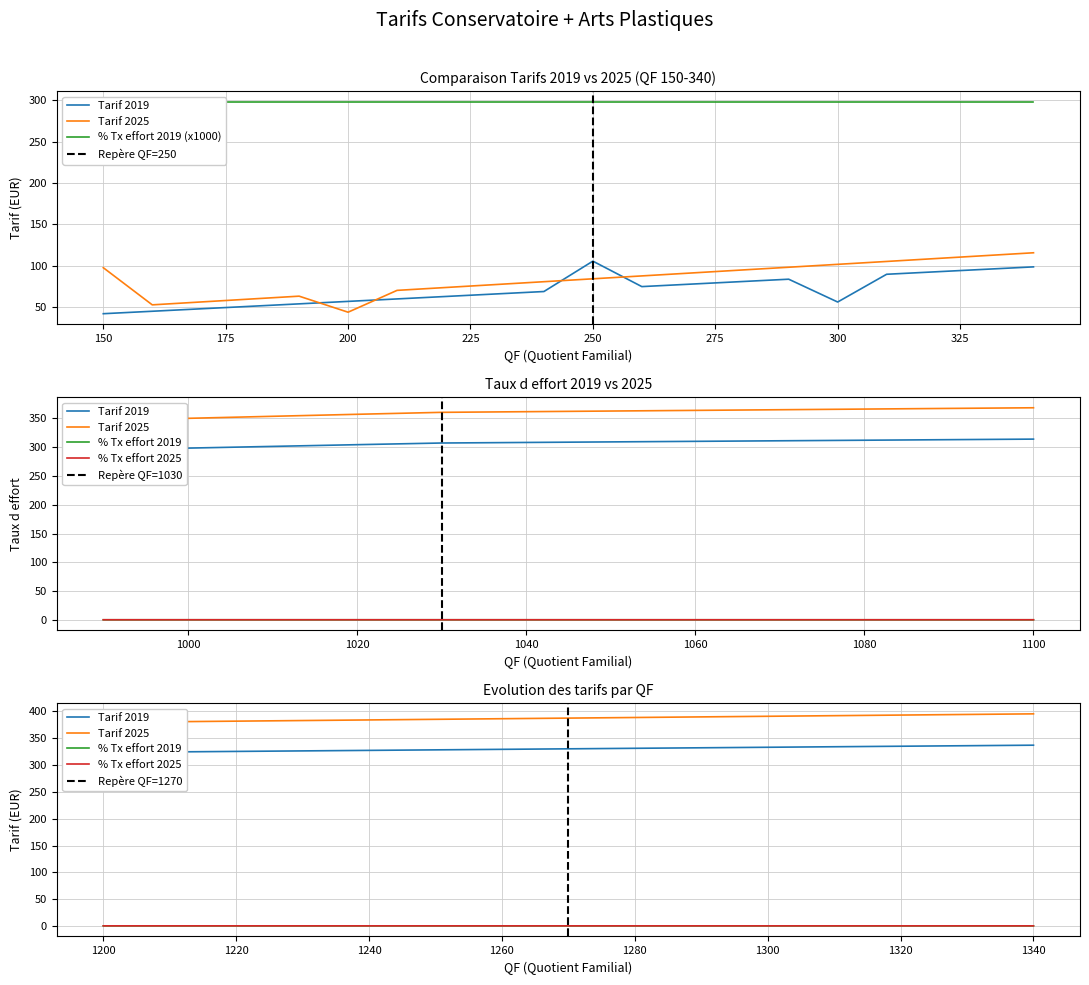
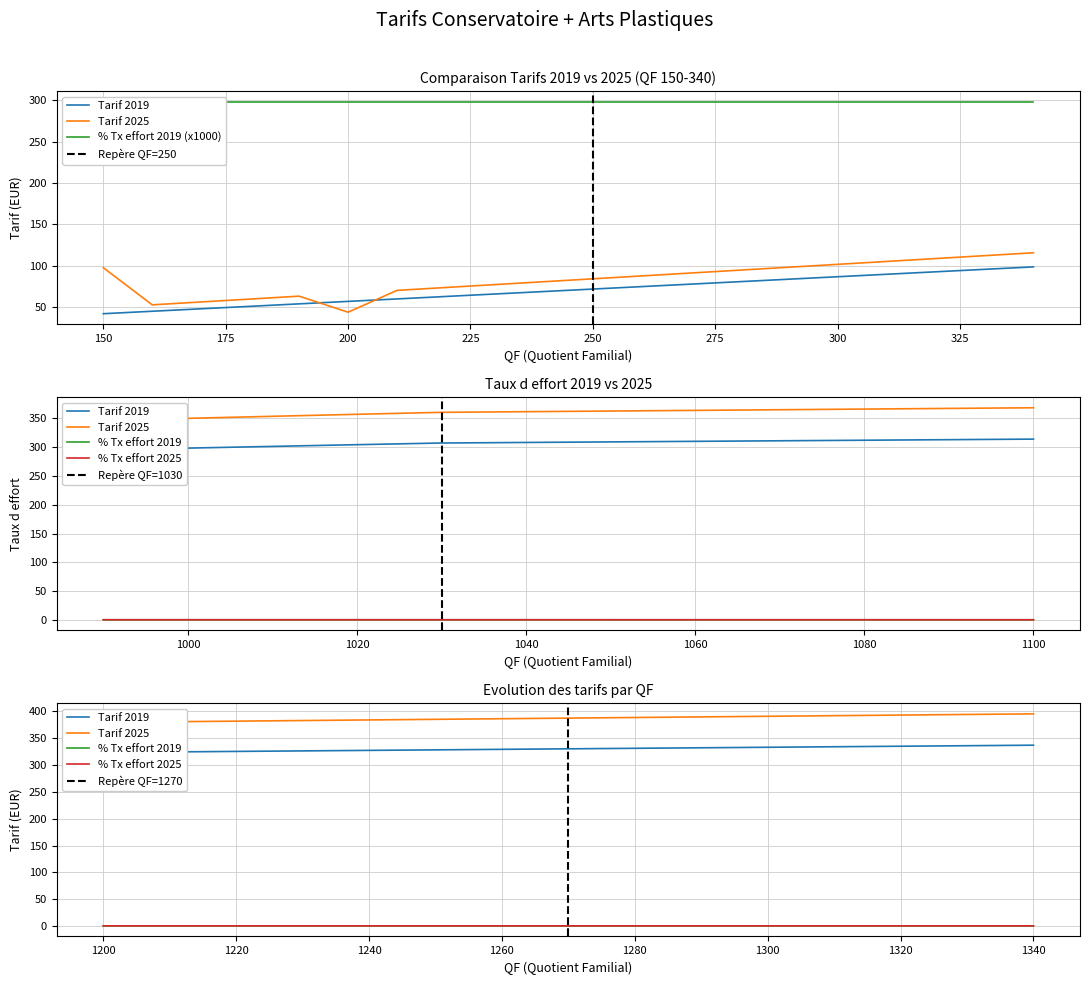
  {
    "Comparaison Tarifs 2019 vs 2025 (QF 150-340)": {
      "Tarif 2019": {
        "150": 40,
        "200": 60,
-       "250": 110,
-       "300": 60
+       "250": 70,
+       "300": 90
      },
      "Tarif 2025": {
        "150": 100,
        "200": 40,
        "250": 80,
        "300": 100
      },
      "% Tx effort 2019 (x1000)": {
        "200": 300,
        "250": 300,
        "300": 300
      }
    },
    "Taux d effort 2019 vs 2025": {
      "Tarif 2019": {
        "1000": 300,
        "1020": 300,
        "1040": 310,
        "1060": 310,
        "1080": 310,
        "1100": 310
      },
      "Tarif 2025": {
        "1000": 350,
        "1020": 360,
        "1040": 360,
        "1060": 360,
        "1080": 370,
        "1100": 370
      },
      "% Tx effort 2025": {
        "1000": 0,
        "1020": 0,
        "1040": 0,
        "1060": 0,
        "1080": 0,
        "1100": 0
      }
    },
    "Evolution des tarifs par QF": {
      "Tarif 2019": {
        "1220": 330,
        "1240": 330,
        "1260": 330,
        "1280": 330,
        "1300": 330,
        "1320": 340,
        "1340": 340
      },
      "Tarif 2025": {
        "1220": 380,
        "1240": 380,
        "1260": 390,
        "1280": 390,
        "1300": 390,
        "1320": 390,
        "1340": 400
      },
      "% Tx effort 2025": {
        "1200": 0,
        "1220": 0,
        "1240": 0,
        "1260": 0,
        "1280": 0,
        "1300": 0,
        "1320": 0,
        "1340": 0
      }
    }
  }
